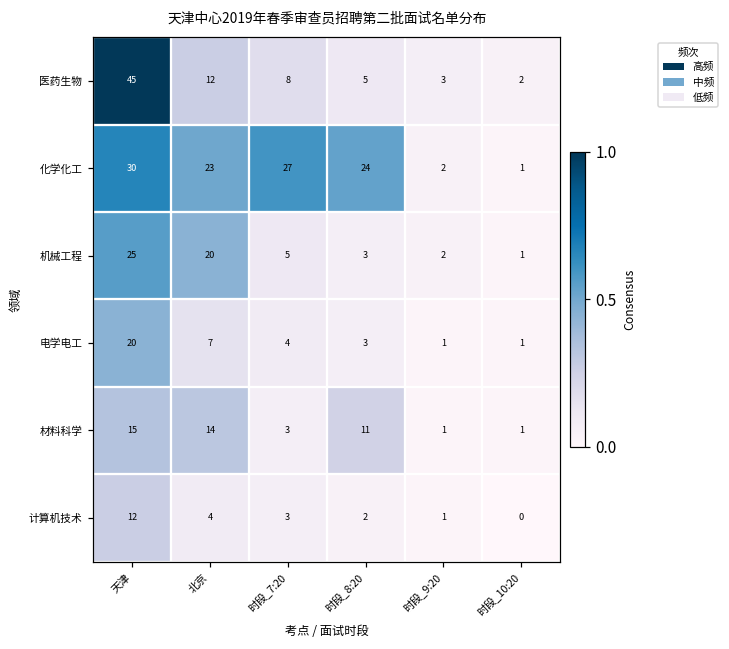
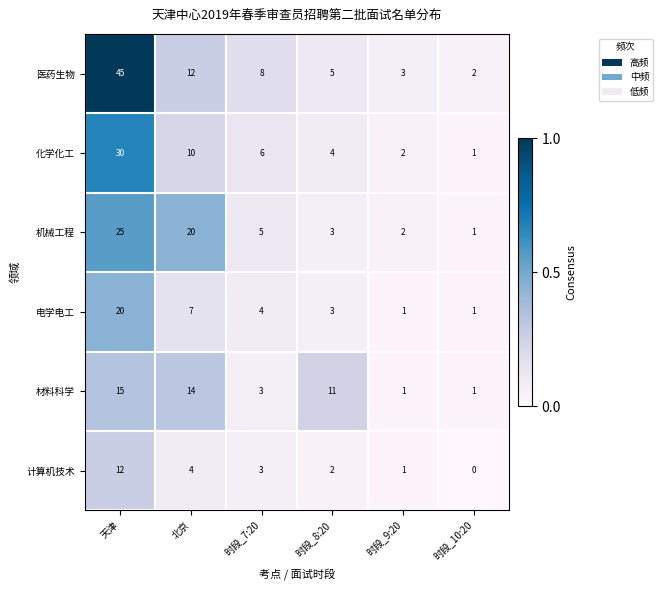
  {
    "医药生物": {
      "天津": 45,
      "北京": 12,
      "时段_7:20": 8,
      "时段_8:20": 5,
      "时段_9:20": 3,
      "时段_10:20": 2
    },
    "化学化工": {
      "天津": 30,
-     "北京": 23,
-     "时段_7:20": 27,
-     "时段_8:20": 24,
+     "北京": 10,
+     "时段_7:20": 6,
+     "时段_8:20": 4,
      "时段_9:20": 2,
      "时段_10:20": 1
    },
    "机械工程": {
      "天津": 25,
      "北京": 20,
      "时段_7:20": 5,
      "时段_8:20": 3,
      "时段_9:20": 2,
      "时段_10:20": 1
    },
    "电学电工": {
      "天津": 20,
      "北京": 7,
      "时段_7:20": 4,
      "时段_8:20": 3,
      "时段_9:20": 1,
      "时段_10:20": 1
    },
    "材料科学": {
      "天津": 15,
      "北京": 14,
      "时段_7:20": 3,
      "时段_8:20": 11,
      "时段_9:20": 1,
      "时段_10:20": 1
    },
    "计算机技术": {
      "天津": 12,
      "北京": 4,
      "时段_7:20": 3,
      "时段_8:20": 2,
      "时段_9:20": 1,
      "时段_10:20": 0
    }
  }
